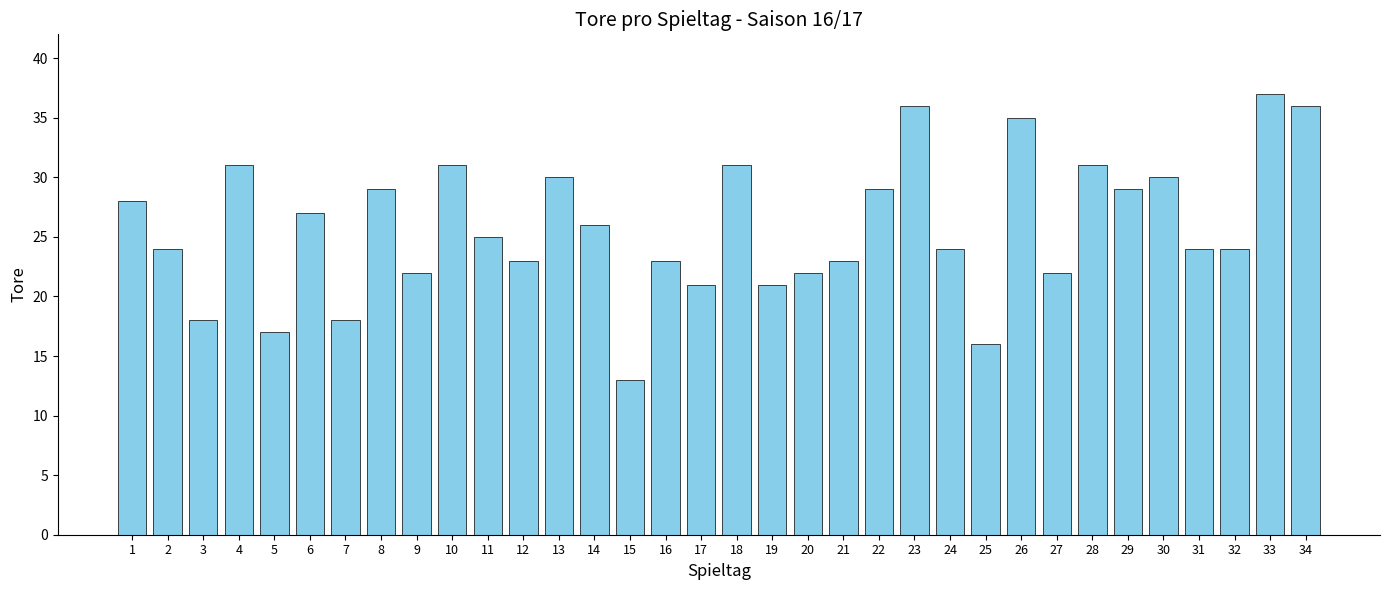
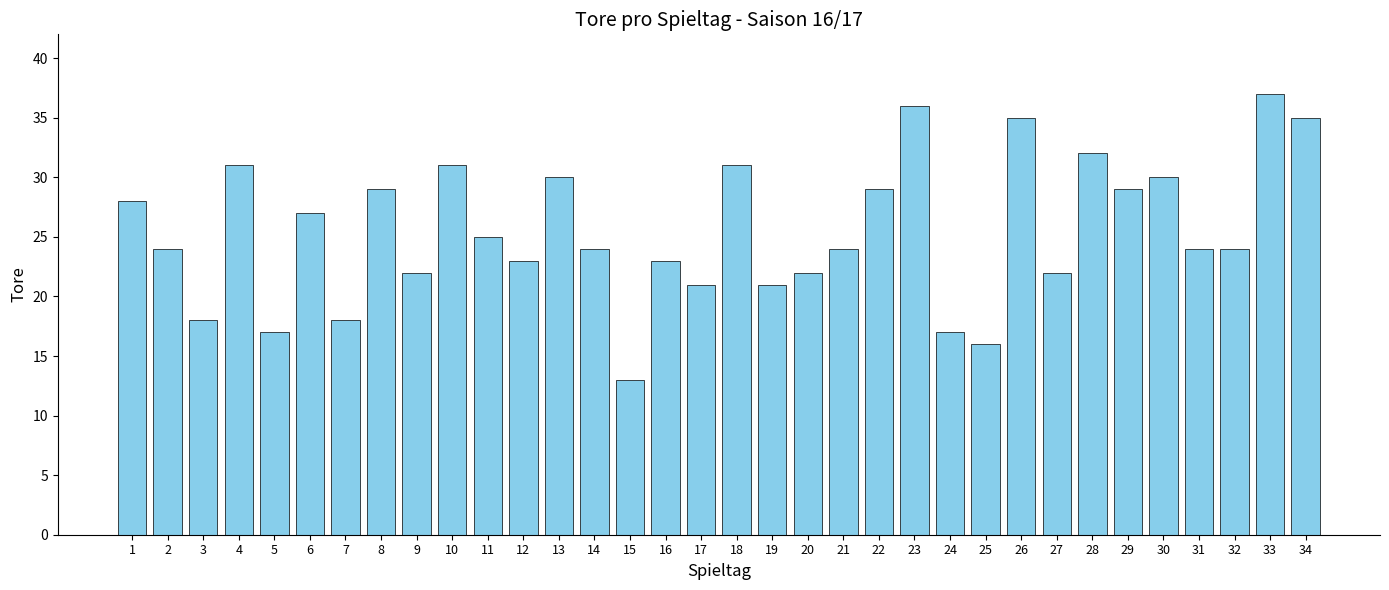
  {
    "1": 28,
    "2": 24,
    "3": 18,
    "4": 31,
    "5": 17,
    "6": 27,
    "7": 18,
    "8": 29,
    "9": 22,
    "10": 31,
    "11": 25,
    "12": 23,
    "13": 30,
-   "14": 26,
+   "14": 24,
    "15": 13,
    "16": 23,
    "17": 21,
    "18": 31,
    "19": 21,
    "20": 22,
-   "21": 23,
+   "21": 24,
    "22": 29,
    "23": 36,
-   "24": 24,
+   "24": 17,
    "25": 16,
    "26": 35,
    "27": 22,
-   "28": 31,
+   "28": 32,
    "29": 29,
    "30": 30,
    "31": 24,
    "32": 24,
    "33": 37,
-   "34": 36
+   "34": 35
  }
